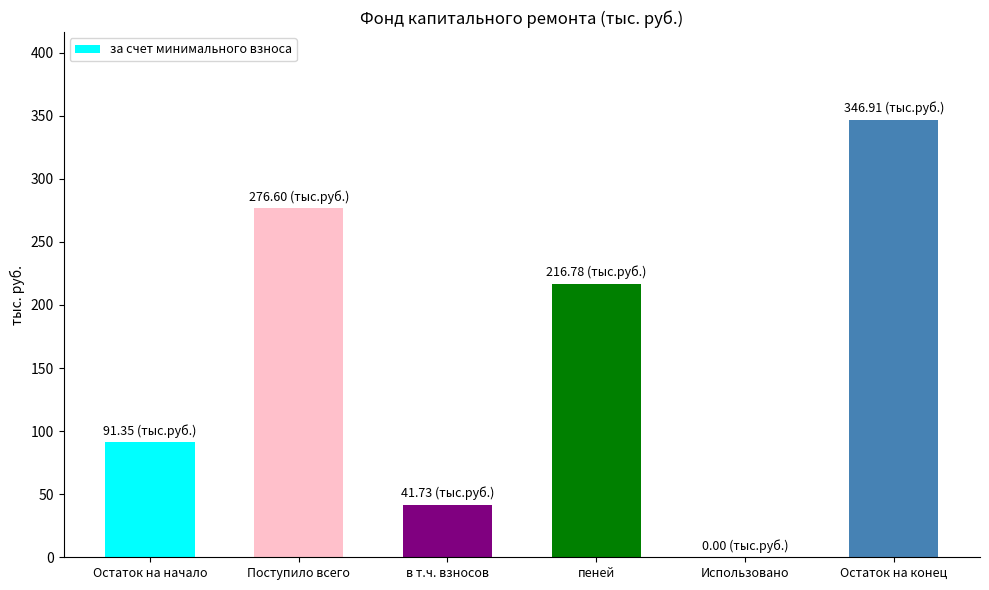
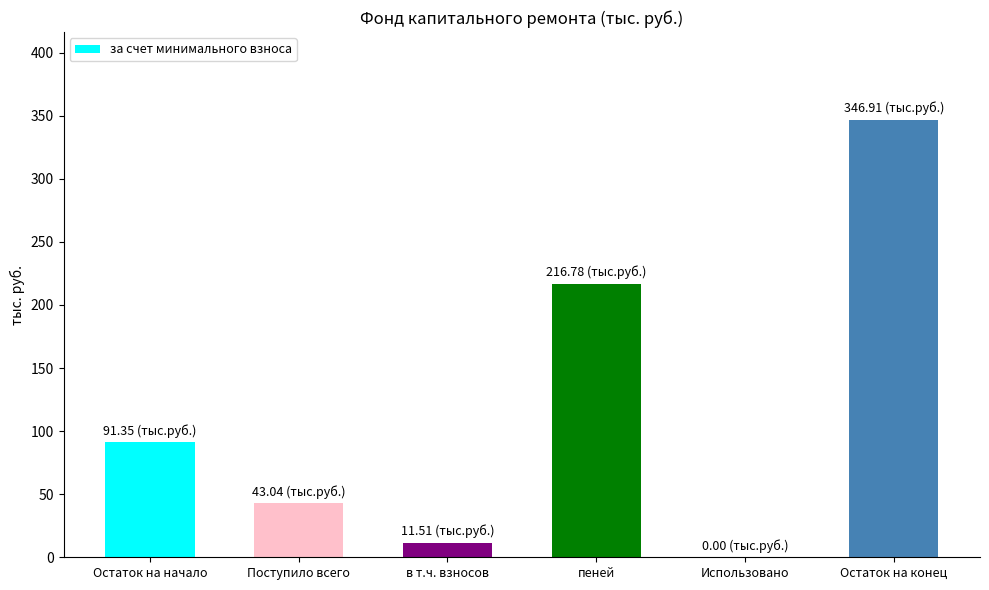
  {
    "Остаток на начало": 91.35,
-   "Поступило всего": 276.60,
-   "в т.ч. взносов": 41.73,
+   "Поступило всего": 43.04,
+   "в т.ч. взносов": 11.51,
    "пеней": 216.78,
    "Использовано": 0.00,
    "Остаток на конец": 346.91
  }
